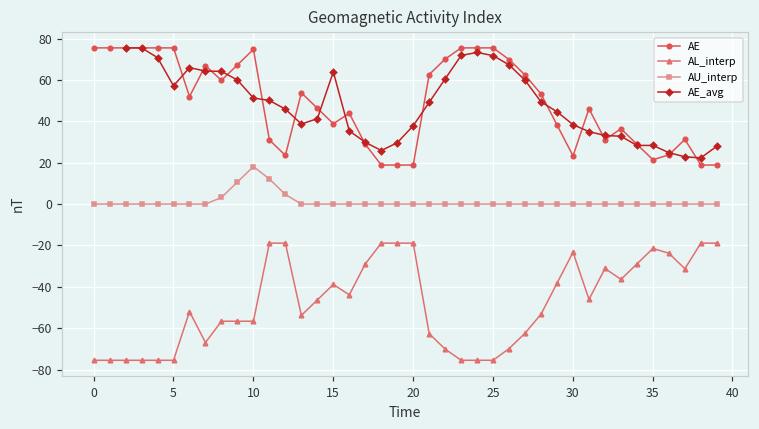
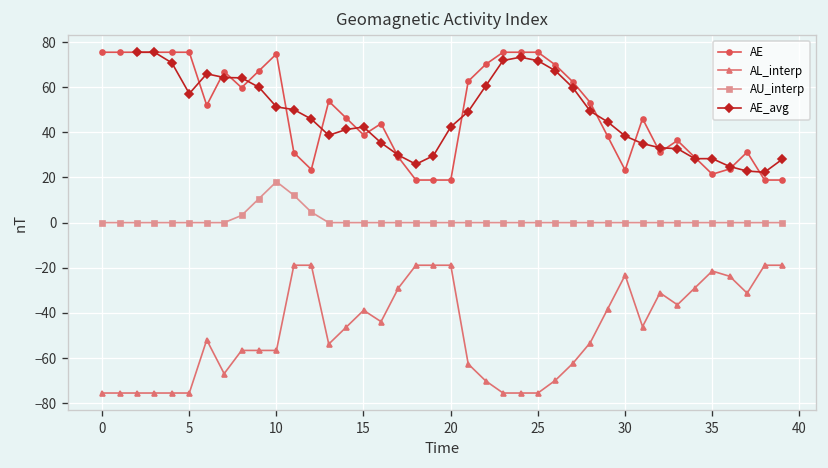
  {
    "AE_avg": {
      "5": 57,
      "10": 51,
-     "15": 64,
-     "20": 38,
+     "15": 42,
+     "20": 42,
      "25": 72
    }
  }
